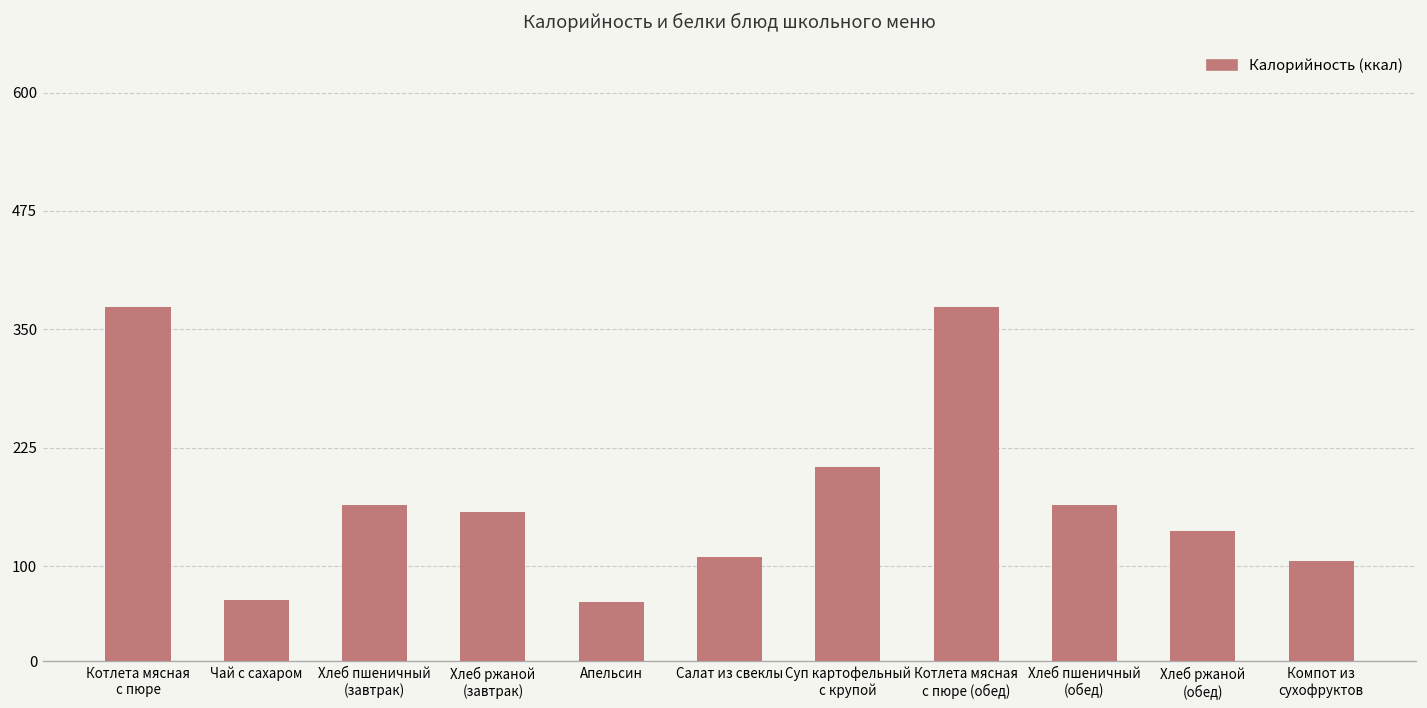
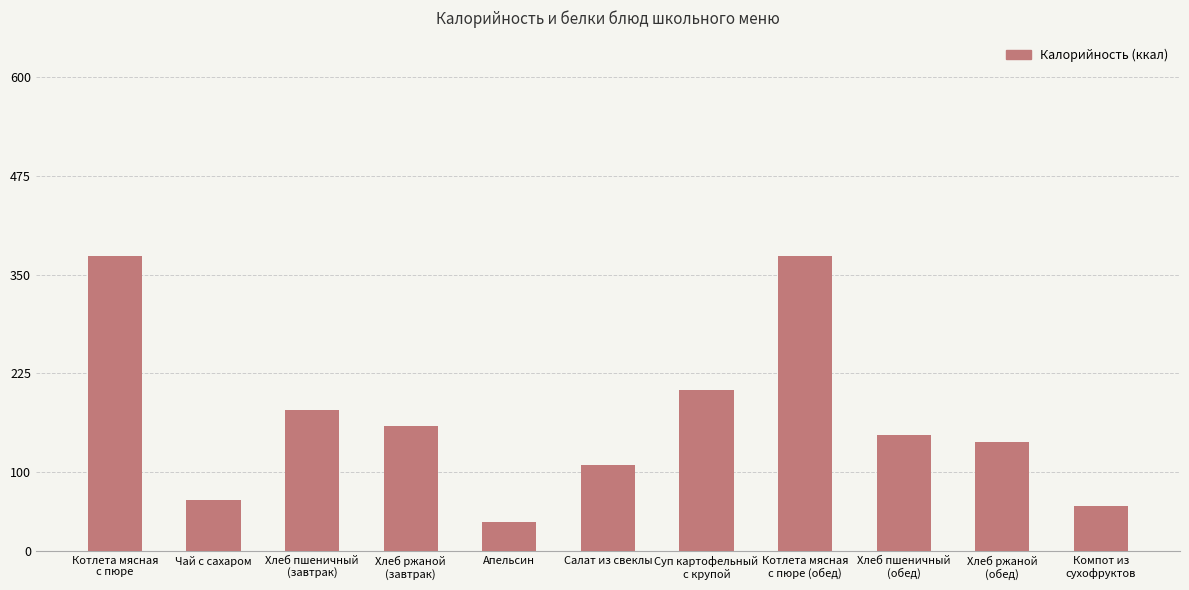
  {
    "Котлета мясная с пюре": 370,
    "Чай с сахаром": 60,
-   "Хлеб пшеничный (завтрак)": 160,
+   "Хлеб пшеничный (завтрак)": 180,
    "Хлеб ржаной (завтрак)": 160,
-   "Апельсин": 60,
+   "Апельсин": 40,
    "Салат из свеклы": 110,
    "Суп картофельный с крупой": 200,
    "Котлета мясная с пюре (обед)": 370,
-   "Хлеб пшеничный (обед)": 160,
+   "Хлеб пшеничный (обед)": 150,
    "Хлеб ржаной (обед)": 140,
-   "Компот из сухофруктов": 110
+   "Компот из сухофруктов": 60
  }
